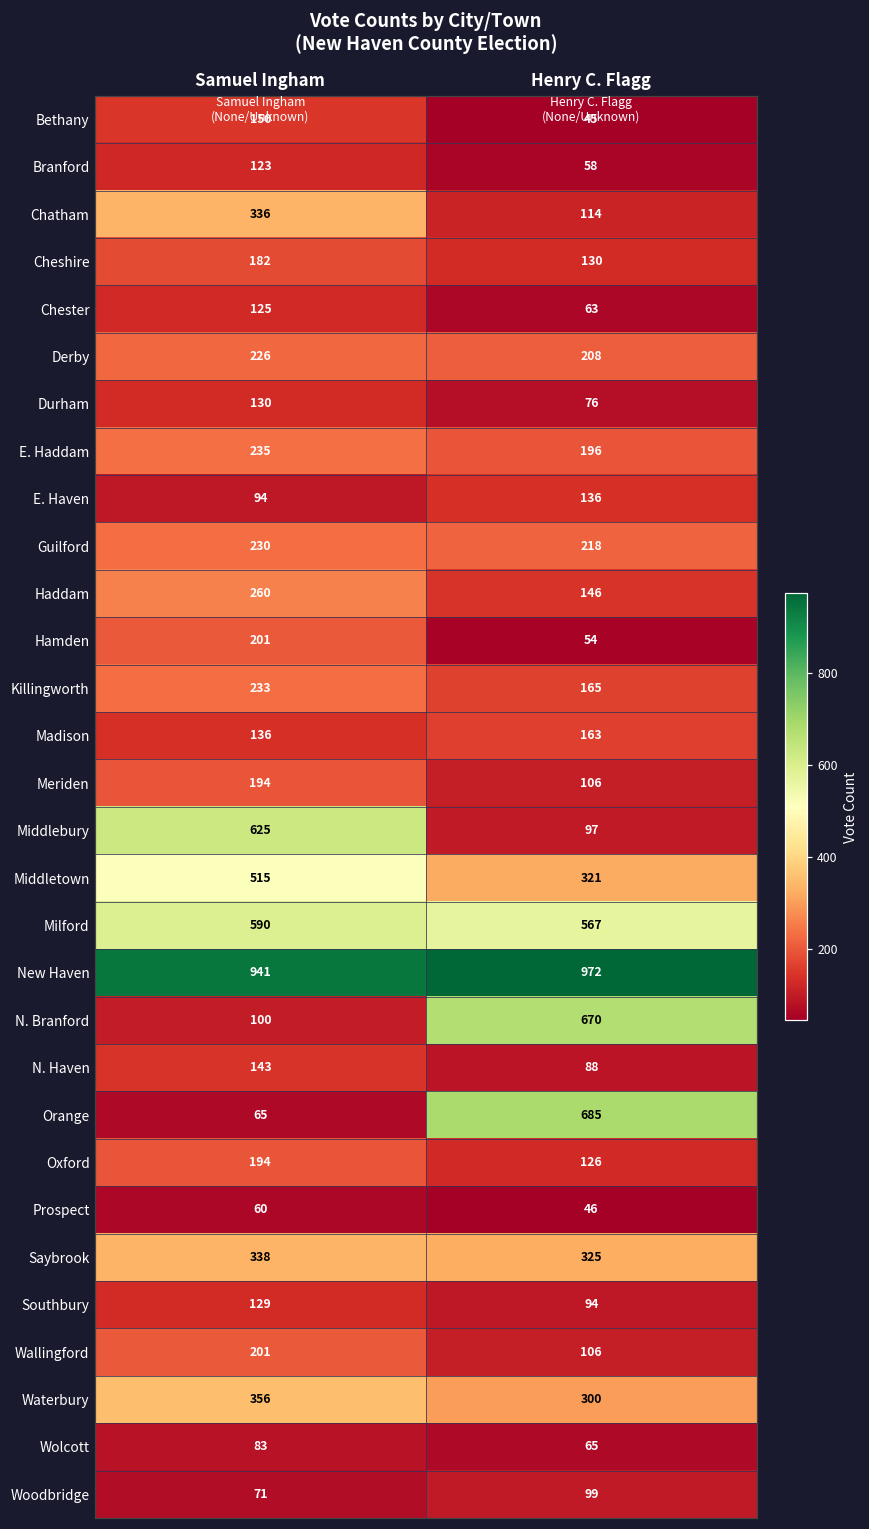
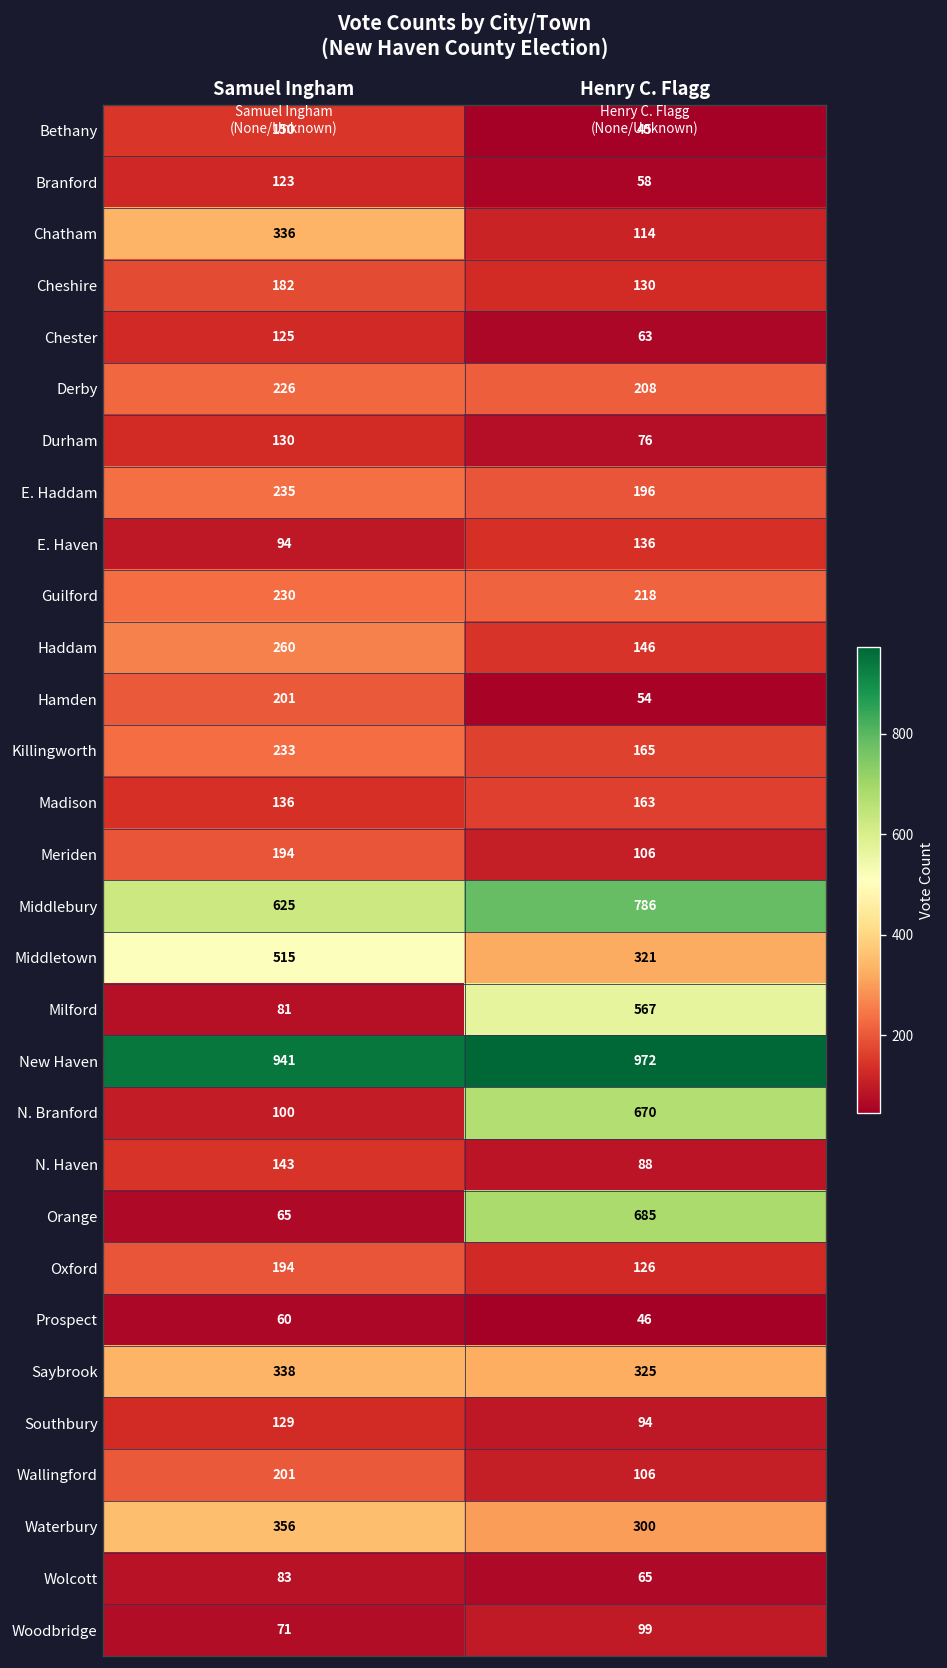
  {
    "Branford": {
      "Samuel Ingham": 123,
      "Henry C. Flagg": 58
    },
    "Chatham": {
      "Samuel Ingham": 336,
      "Henry C. Flagg": 114
    },
    "Cheshire": {
      "Samuel Ingham": 182,
      "Henry C. Flagg": 130
    },
    "Chester": {
      "Samuel Ingham": 125,
      "Henry C. Flagg": 63
    },
    "Derby": {
      "Samuel Ingham": 226,
      "Henry C. Flagg": 208
    },
    "Durham": {
      "Samuel Ingham": 130,
      "Henry C. Flagg": 76
    },
    "E. Haddam": {
      "Samuel Ingham": 235,
      "Henry C. Flagg": 196
    },
    "E. Haven": {
      "Samuel Ingham": 94,
      "Henry C. Flagg": 136
    },
    "Guilford": {
      "Samuel Ingham": 230,
      "Henry C. Flagg": 218
    },
    "Haddam": {
      "Samuel Ingham": 260,
      "Henry C. Flagg": 146
    },
    "Hamden": {
      "Samuel Ingham": 201,
      "Henry C. Flagg": 54
    },
    "Killingworth": {
      "Samuel Ingham": 233,
      "Henry C. Flagg": 165
    },
    "Madison": {
      "Samuel Ingham": 136,
      "Henry C. Flagg": 163
    },
    "Meriden": {
      "Samuel Ingham": 194,
      "Henry C. Flagg": 106
    },
    "Middlebury": {
      "Samuel Ingham": 625,
-     "Henry C. Flagg": 97
+     "Henry C. Flagg": 786
    },
    "Middletown": {
      "Samuel Ingham": 515,
      "Henry C. Flagg": 321
    },
    "Milford": {
-     "Samuel Ingham": 590,
+     "Samuel Ingham": 81,
      "Henry C. Flagg": 567
    },
    "New Haven": {
      "Samuel Ingham": 941,
      "Henry C. Flagg": 972
    },
    "N. Branford": {
      "Samuel Ingham": 100,
      "Henry C. Flagg": 670
    },
    "N. Haven": {
      "Samuel Ingham": 143,
      "Henry C. Flagg": 88
    },
    "Orange": {
      "Samuel Ingham": 65,
      "Henry C. Flagg": 685
    },
    "Oxford": {
      "Samuel Ingham": 194,
      "Henry C. Flagg": 126
    },
    "Prospect": {
      "Samuel Ingham": 60,
      "Henry C. Flagg": 46
    },
    "Saybrook": {
      "Samuel Ingham": 338,
      "Henry C. Flagg": 325
    },
    "Southbury": {
      "Samuel Ingham": 129,
      "Henry C. Flagg": 94
    },
    "Wallingford": {
      "Samuel Ingham": 201,
      "Henry C. Flagg": 106
    },
    "Waterbury": {
      "Samuel Ingham": 356,
      "Henry C. Flagg": 300
    },
    "Wolcott": {
      "Samuel Ingham": 83,
      "Henry C. Flagg": 65
    },
    "Woodbridge": {
      "Samuel Ingham": 71,
      "Henry C. Flagg": 99
    }
  }
